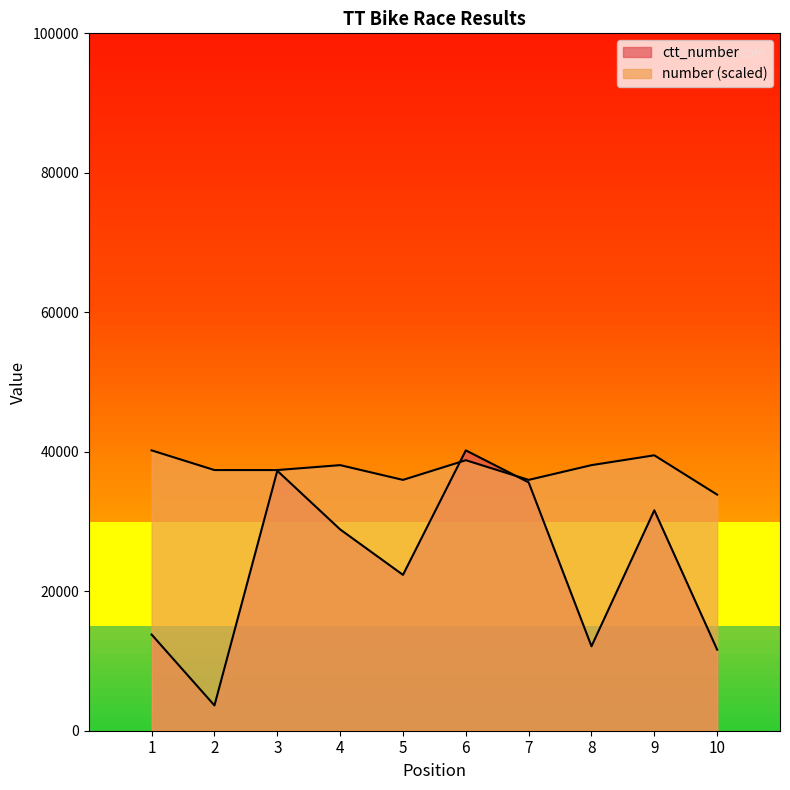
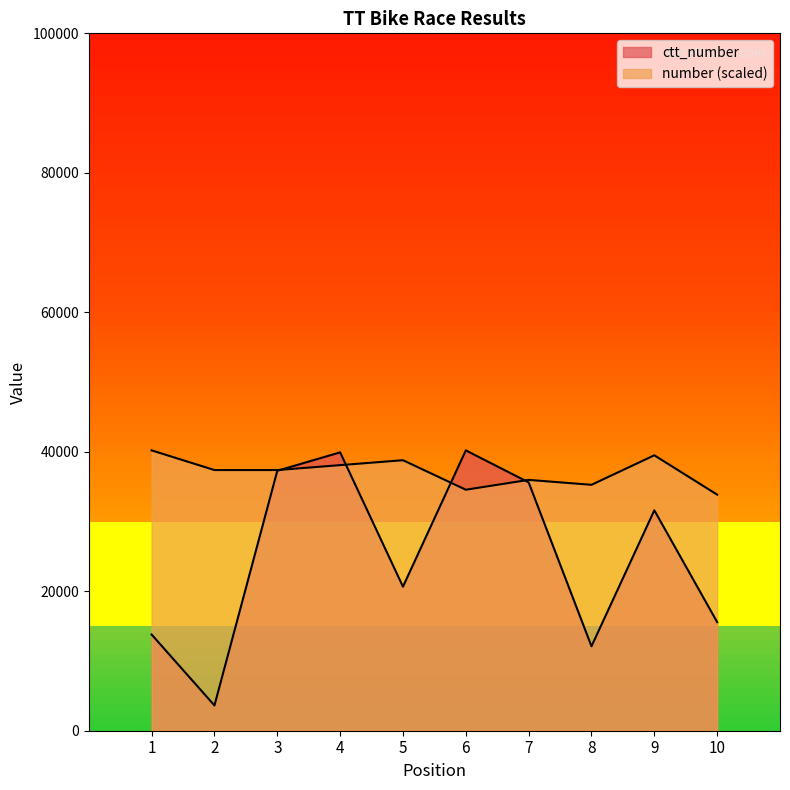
  {
    "ctt_number": {
      "1": 14000,
      "2": 4000,
-     "4": 29000,
-     "5": 22000,
+     "4": 40000,
+     "5": 21000,
      "6": 40000,
      "8": 12000,
      "9": 32000,
-     "10": 12000
+     "10": 16000
    },
    "number (scaled)": {
      "1": 40000,
      "2": 37000,
      "4": 38000,
-     "5": 36000,
-     "6": 39000,
-     "8": 38000,
+     "5": 39000,
+     "6": 35000,
+     "8": 35000,
      "9": 39000,
      "10": 34000
    }
  }
